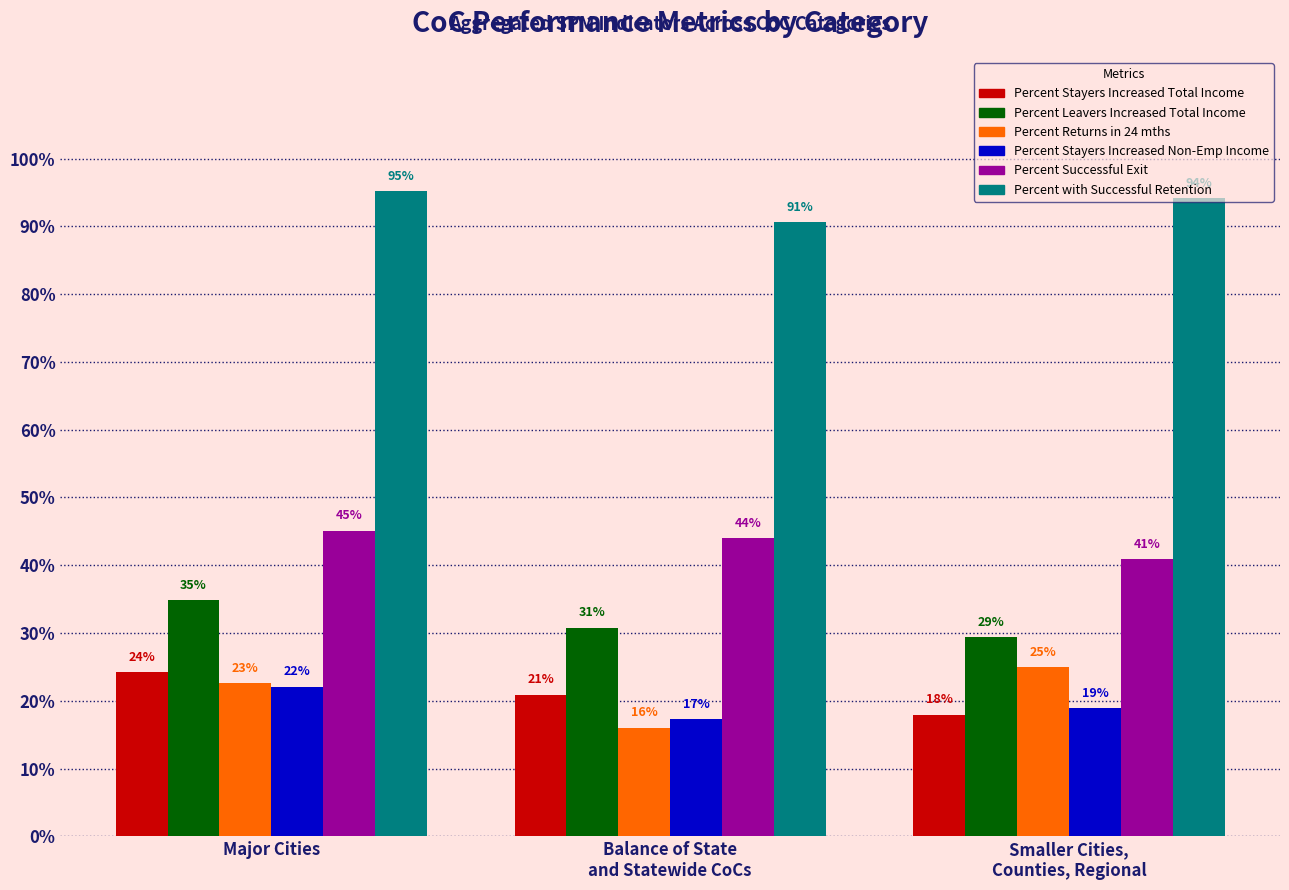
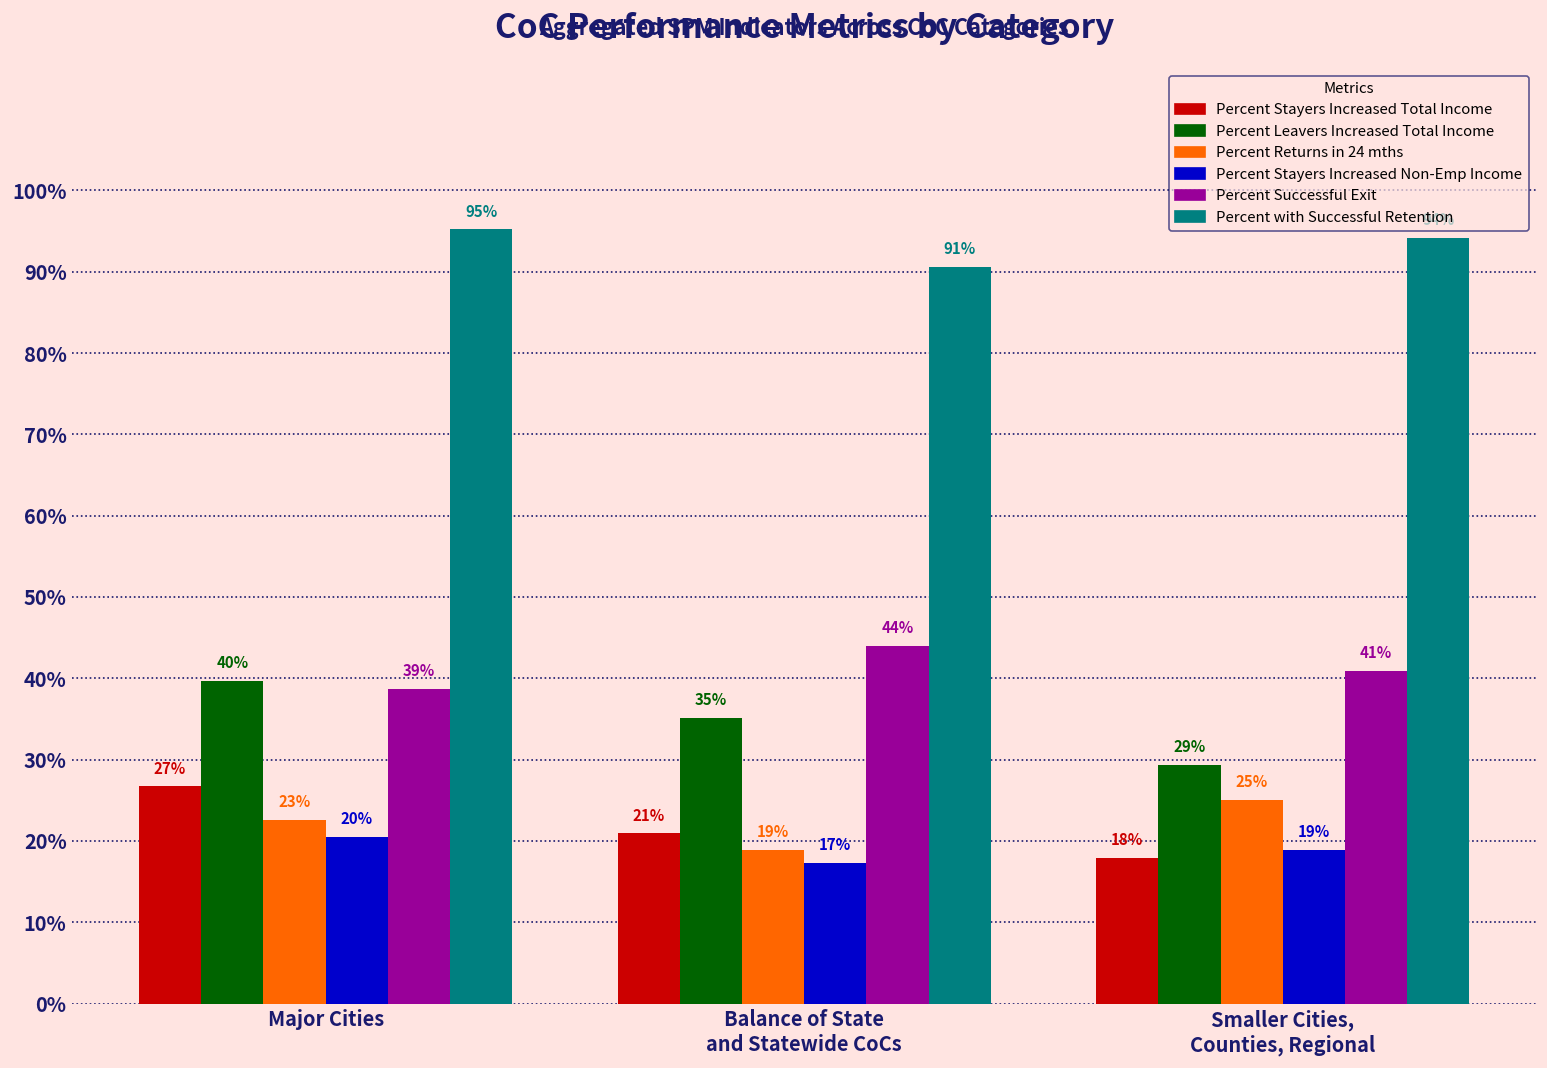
  {
    "Percent Stayers Increased Total Income": {
-     "Major Cities": "24%",
+     "Major Cities": "27%",
      "Balance of State and Statewide CoCs": "21%",
      "Smaller Cities, Counties, Regional": "18%"
    },
    "Percent Leavers Increased Total Income": {
-     "Major Cities": "35%",
-     "Balance of State and Statewide CoCs": "31%",
+     "Major Cities": "40%",
+     "Balance of State and Statewide CoCs": "35%",
      "Smaller Cities, Counties, Regional": "29%"
    },
    "Percent Returns in 24 mths": {
      "Major Cities": "23%",
-     "Balance of State and Statewide CoCs": "16%",
+     "Balance of State and Statewide CoCs": "19%",
      "Smaller Cities, Counties, Regional": "25%"
    },
    "Percent Stayers Increased Non-Emp Income": {
-     "Major Cities": "22%",
+     "Major Cities": "20%",
      "Balance of State and Statewide CoCs": "17%",
      "Smaller Cities, Counties, Regional": "19%"
    },
    "Percent Successful Exit": {
-     "Major Cities": "45%",
+     "Major Cities": "39%",
      "Balance of State and Statewide CoCs": "44%",
      "Smaller Cities, Counties, Regional": "41%"
    },
    "Percent with Successful Retention": {
      "Major Cities": "95%",
      "Balance of State and Statewide CoCs": "91%"
    }
  }
